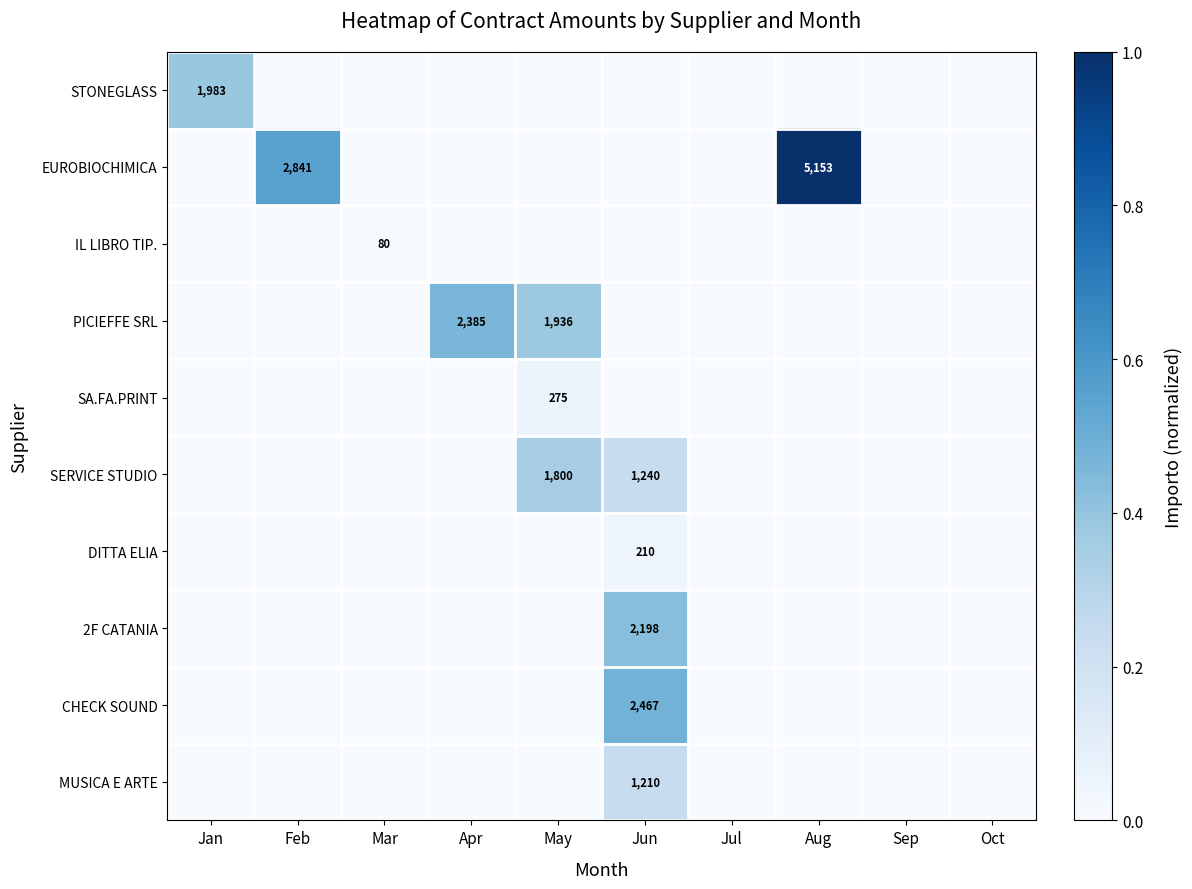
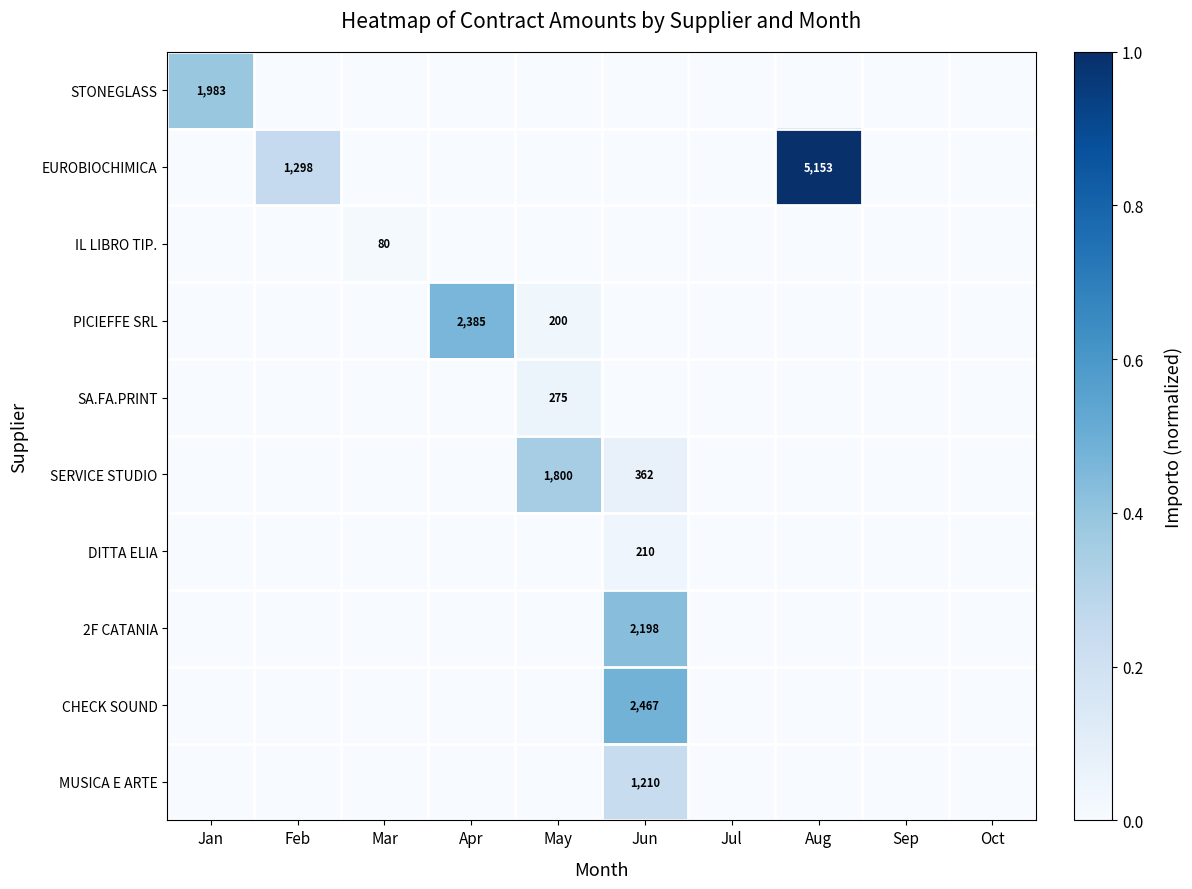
  {
    "STONEGLASS": {
      "Jan": "1,983"
    },
    "EUROBIOCHIMICA": {
-     "Feb": "2,841",
+     "Feb": "1,298",
      "Aug": "5,153"
    },
    "IL LIBRO TIP.": {
      "Mar": "80"
    },
    "PICIEFFE SRL": {
      "Apr": "2,385",
-     "May": "1,936"
+     "May": "200"
    },
    "SA.FA.PRINT": {
      "May": "275"
    },
    "SERVICE STUDIO": {
      "May": "1,800",
-     "Jun": "1,240"
+     "Jun": "362"
    },
    "DITTA ELIA": {
      "Jun": "210"
    },
    "2F CATANIA": {
      "Jun": "2,198"
    },
    "CHECK SOUND": {
      "Jun": "2,467"
    },
    "MUSICA E ARTE": {
      "Jun": "1,210"
    }
  }
